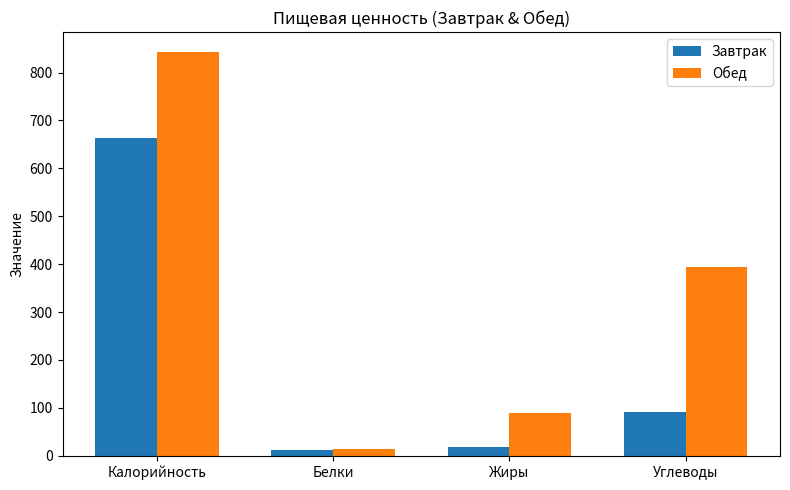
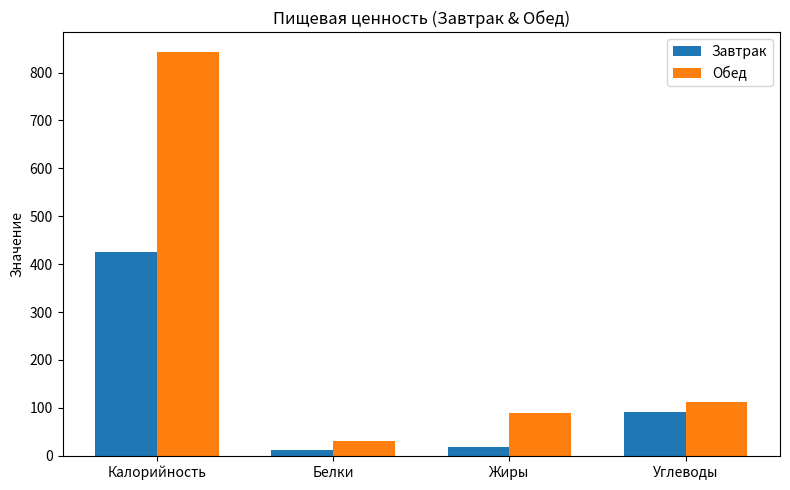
  {
    "Завтрак": {
-     "Калорийность": 660,
+     "Калорийность": 430,
      "Белки": 10,
      "Жиры": 20,
      "Углеводы": 90
    },
    "Обед": {
      "Калорийность": 840,
-     "Белки": 10,
+     "Белки": 30,
      "Жиры": 90,
-     "Углеводы": 390
+     "Углеводы": 110
    }
  }
